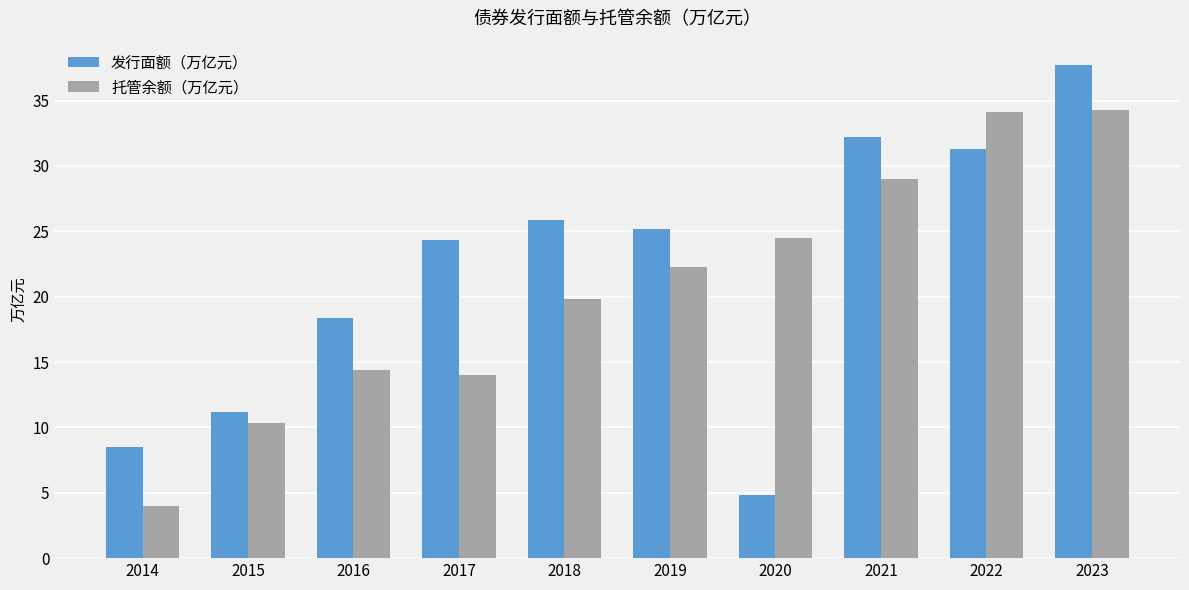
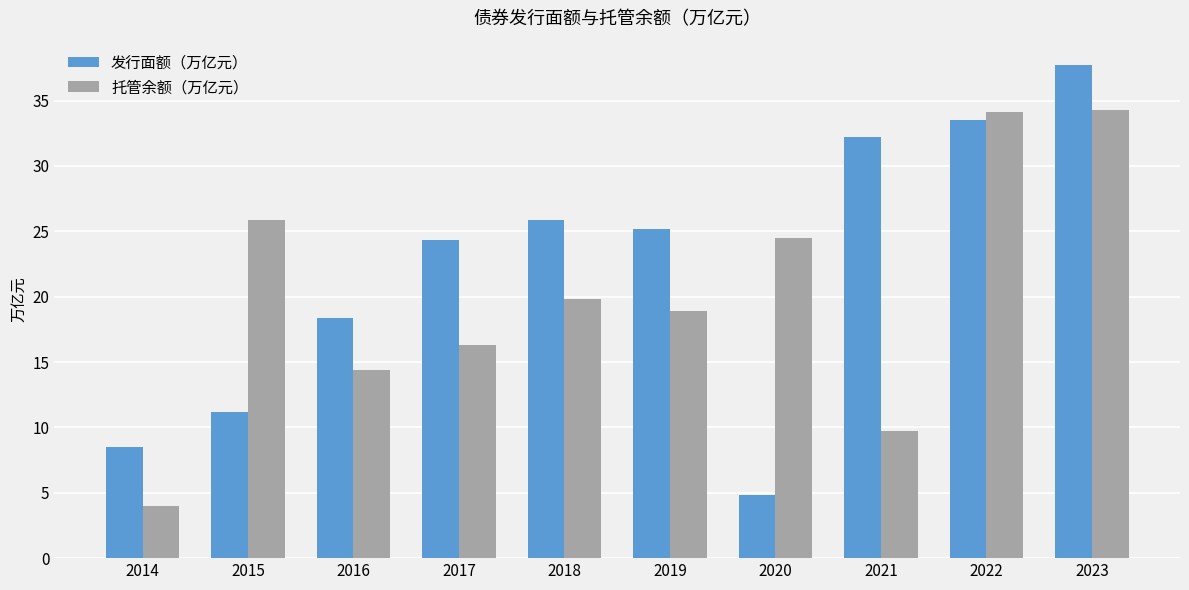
  {
    "发行面额（万亿元）": {
      "2014": 8.5,
      "2015": 11.2,
      "2016": 18.4,
      "2017": 24.3,
      "2018": 25.9,
      "2019": 25.2,
      "2020": 4.8,
      "2021": 32.2,
-     "2022": 31.3,
+     "2022": 33.5,
      "2023": 37.7
    },
    "托管余额（万亿元）": {
      "2014": 4.0,
-     "2015": 10.3,
+     "2015": 25.9,
      "2016": 14.4,
-     "2017": 14.0,
+     "2017": 16.3,
      "2018": 19.8,
-     "2019": 22.3,
+     "2019": 18.9,
      "2020": 24.5,
-     "2021": 29.0,
+     "2021": 9.7,
      "2022": 34.1,
      "2023": 34.3
    }
  }
